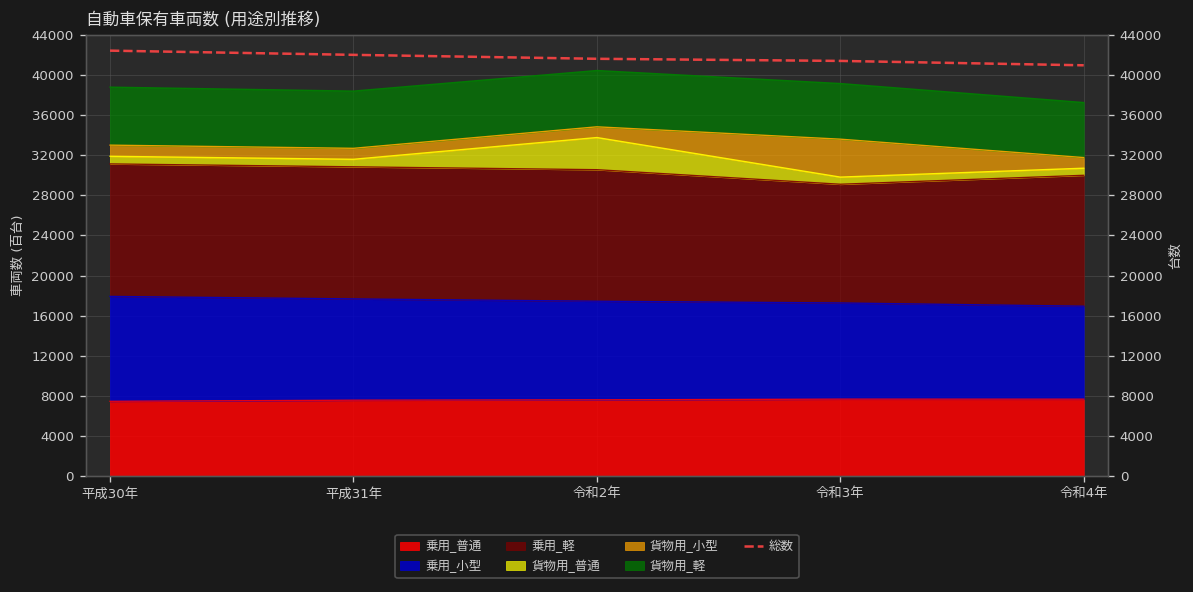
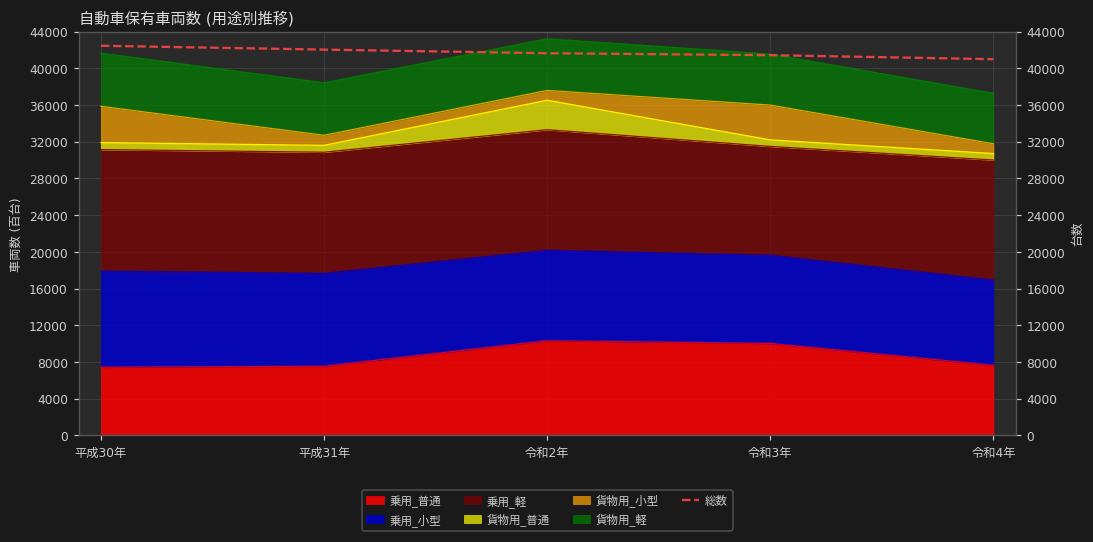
  {
    "乗用_普通": {
      "平成30年": 7000,
      "平成31年": 8000,
-     "令和2年": 8000,
-     "令和3年": 8000,
+     "令和2年": 10000,
+     "令和3年": 10000,
      "令和4年": 8000
    },
    "乗用_小型": {
      "平成30年": 10000,
      "平成31年": 10000,
      "令和2年": 10000,
      "令和3年": 10000,
      "令和4年": 9000
    },
    "乗用_軽": {
      "平成30年": 13000,
      "平成31年": 13000,
      "令和2年": 13000,
      "令和3年": 12000,
      "令和4年": 13000
    },
    "貨物用_普通": {
      "平成30年": 1000,
      "平成31年": 1000,
      "令和2年": 3000,
      "令和3年": 1000,
      "令和4年": 1000
    },
    "貨物用_小型": {
-     "平成30年": 1000,
+     "平成30年": 4000,
      "平成31年": 1000,
      "令和2年": 1000,
      "令和3年": 4000,
      "令和4年": 1000
    },
    "貨物用_軽": {
      "平成30年": 6000,
      "平成31年": 6000,
      "令和2年": 6000,
      "令和4年": 5000
    },
    "総数": {
      "平成30年": 42000,
      "平成31年": 42000,
      "令和2年": 42000,
      "令和4年": 41000
    }
  }
